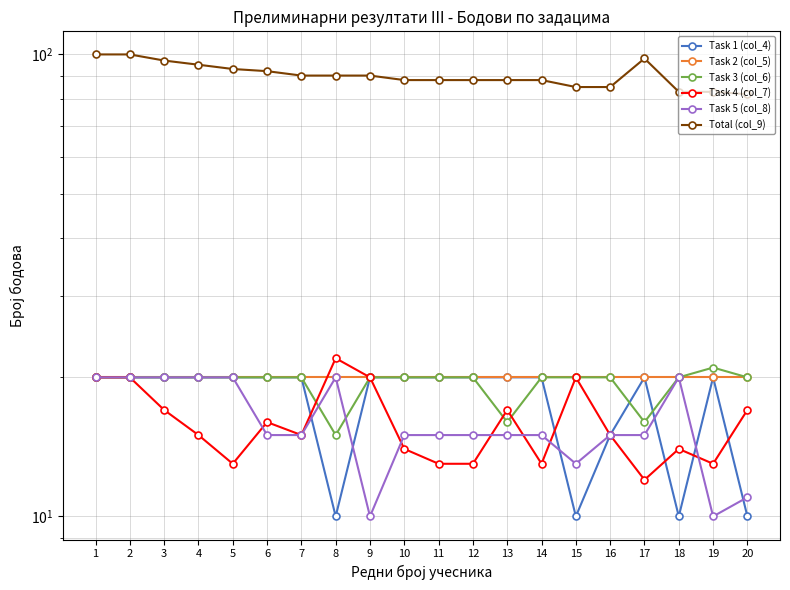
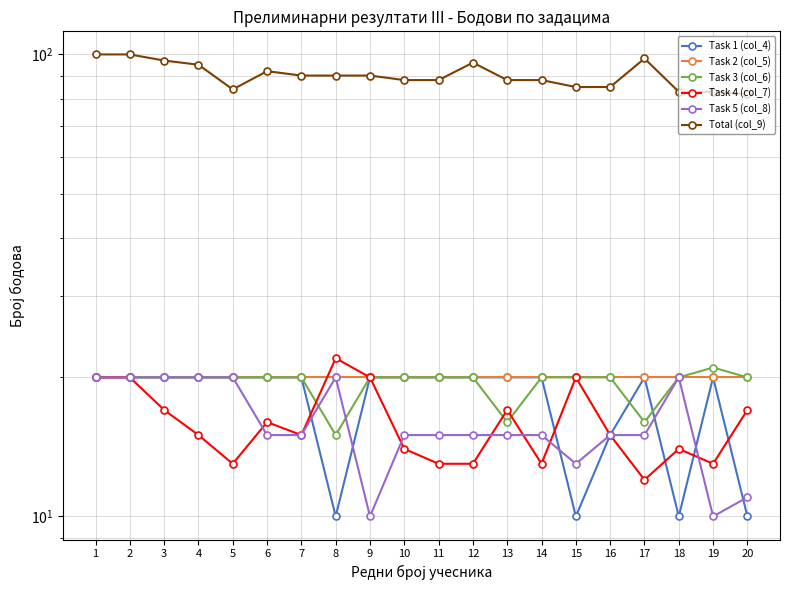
  {
    "Task 1 (col_4)": {
      "8": 10,
      "15": 10,
      "18": 10,
      "20": 10
    },
    "Task 3 (col_6)": {
      "8": 15,
      "13": 16,
      "17": 16,
      "19": 21
    },
    "Task 4 (col_7)": {
      "3": 17,
      "4": 15,
      "5": 13,
      "6": 16,
      "8": 22,
      "10": 14,
      "11": 13,
      "12": 13,
      "13": 17,
      "14": 13,
      "17": 12,
      "18": 14,
      "19": 13,
      "20": 17
    },
    "Task 5 (col_8)": {
      "6": 15,
      "9": 10,
      "10": 15,
      "11": 15,
      "12": 15,
      "13": 15,
      "14": 15,
      "15": 13,
      "17": 15,
      "19": 10,
      "20": 11
    },
    "Total (col_9)": {
      "1": 100,
      "2": 100,
      "3": 97,
      "4": 95,
-     "5": 93,
+     "5": 84,
      "6": 92,
      "7": 90,
      "8": 90,
      "9": 90,
      "10": 88,
      "11": 88,
-     "12": 88,
+     "12": 96,
      "13": 88,
      "14": 88,
      "15": 85,
      "16": 85,
      "17": 98
    }
  }
